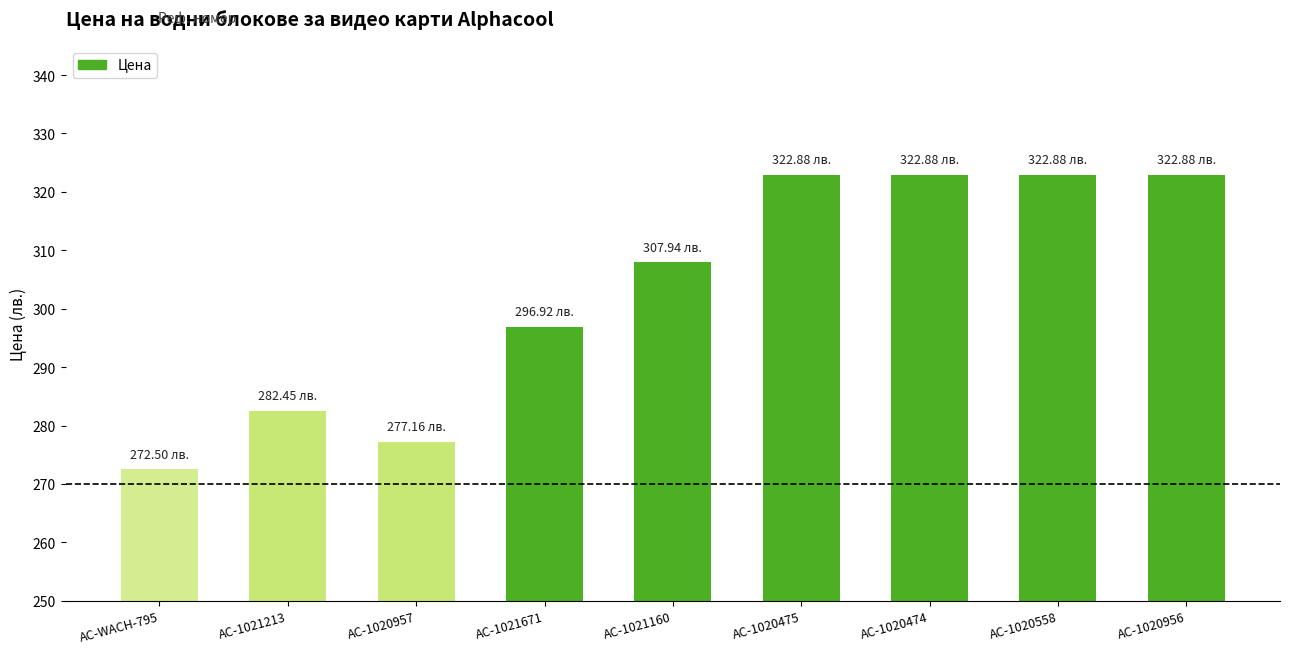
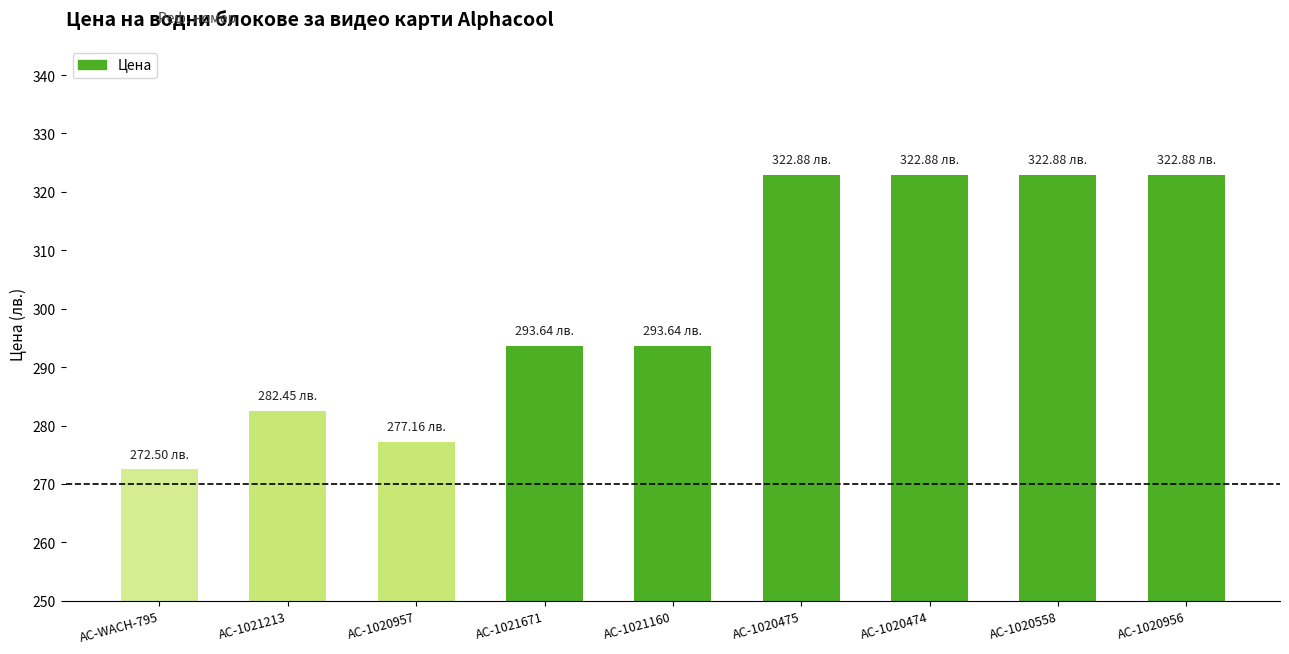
  {
    "AC-WACH-795": 272.50,
    "AC-1021213": 282.45,
    "AC-1020957": 277.16,
-   "AC-1021671": 296.92,
-   "AC-1021160": 307.94,
+   "AC-1021671": 293.64,
+   "AC-1021160": 293.64,
    "AC-1020475": 322.88,
    "AC-1020474": 322.88,
    "AC-1020558": 322.88,
    "AC-1020956": 322.88
  }
